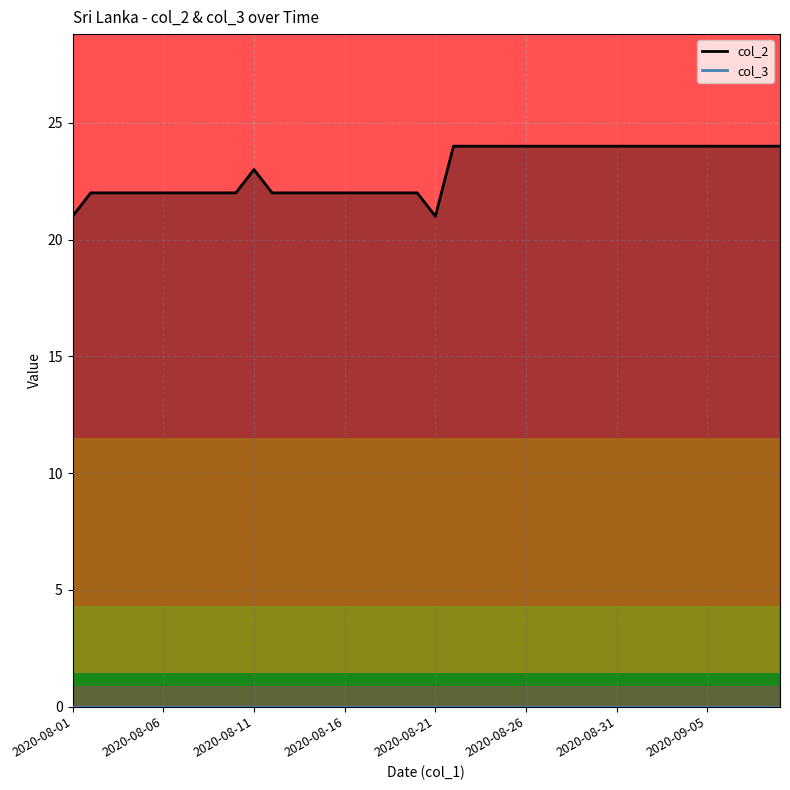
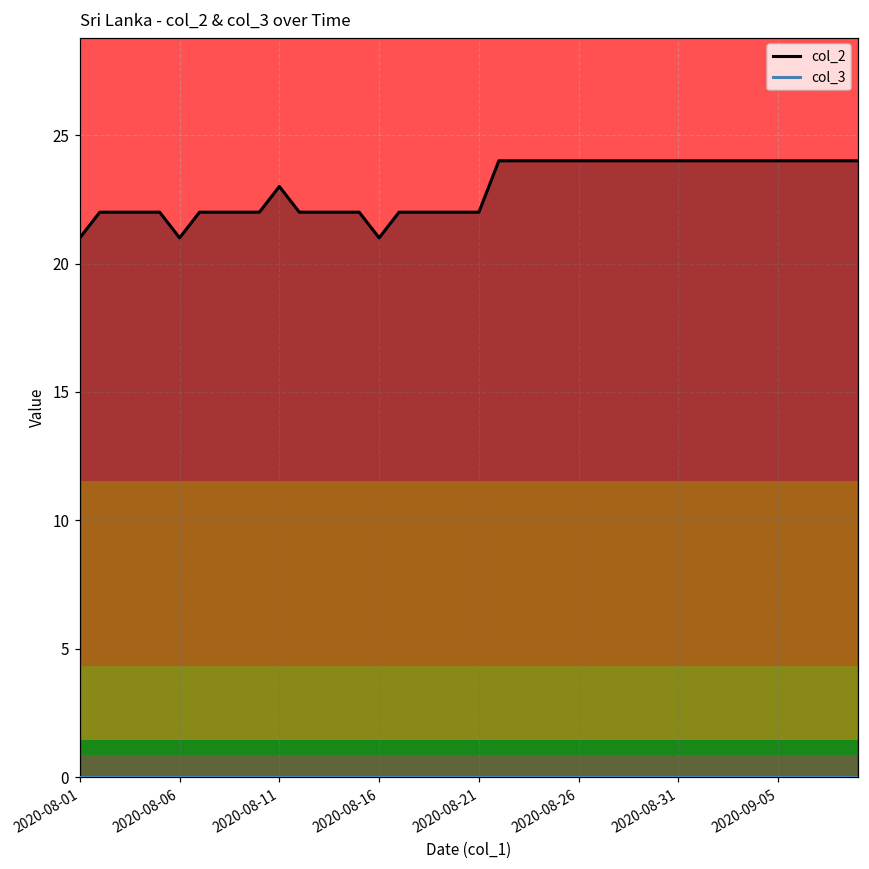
  {
    "col_2": {
      "2020-08-01": 21,
-     "2020-08-06": 22,
+     "2020-08-06": 21,
      "2020-08-11": 23,
-     "2020-08-16": 22,
-     "2020-08-21": 21,
+     "2020-08-16": 21,
+     "2020-08-21": 22,
      "2020-08-26": 24,
      "2020-08-31": 24,
      "2020-09-05": 24
    },
    "col_3": {
      "2020-08-01": 0,
      "2020-08-06": 0,
      "2020-08-11": 0,
      "2020-08-16": 0,
      "2020-08-21": 0,
      "2020-08-26": 0,
      "2020-08-31": 0,
      "2020-09-05": 0
    }
  }
